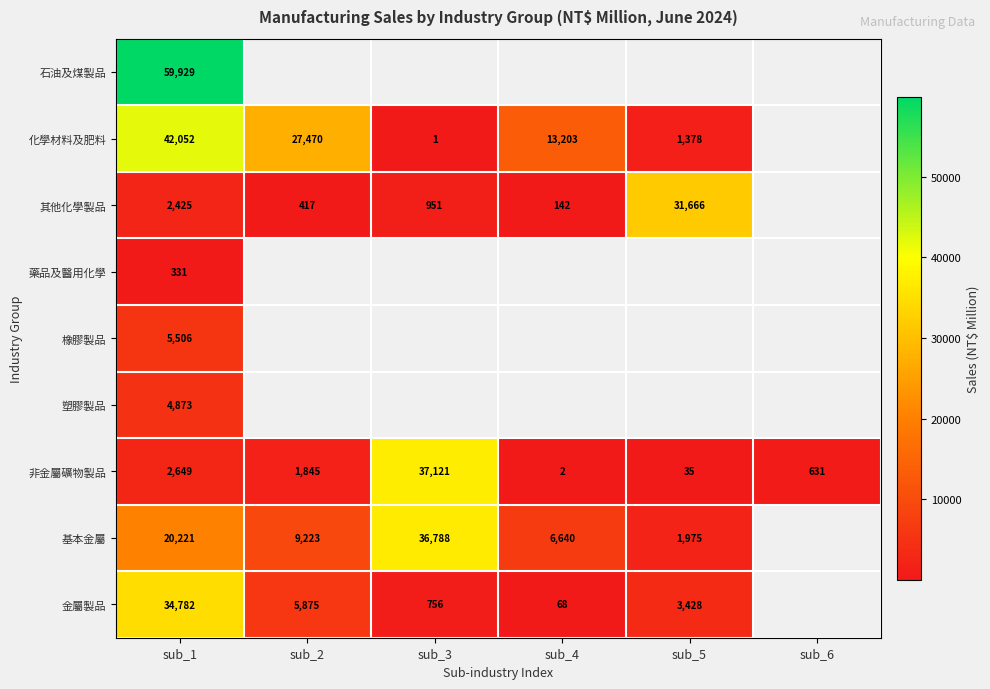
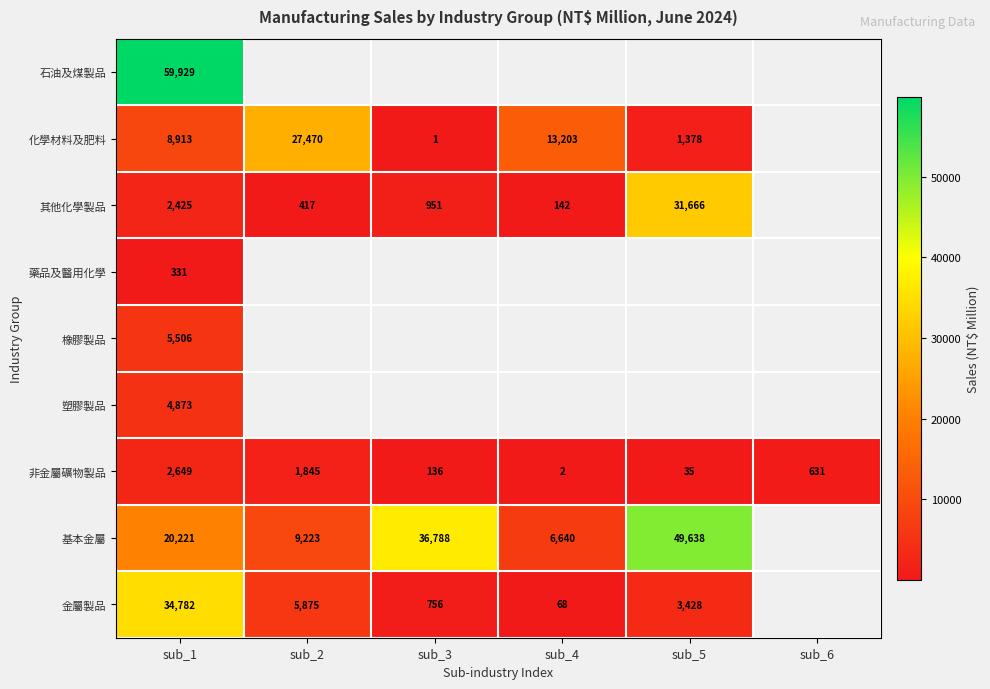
  {
    "石油及煤製品": {
      "sub_1": "59,929"
    },
    "化學材料及肥料": {
-     "sub_1": "42,052",
+     "sub_1": "8,913",
      "sub_2": "27,470",
      "sub_3": "1",
      "sub_4": "13,203",
      "sub_5": "1,378"
    },
    "其他化學製品": {
      "sub_1": "2,425",
      "sub_2": "417",
      "sub_3": "951",
      "sub_4": "142",
      "sub_5": "31,666"
    },
    "藥品及醫用化學": {
      "sub_1": "331"
    },
    "橡膠製品": {
      "sub_1": "5,506"
    },
    "塑膠製品": {
      "sub_1": "4,873"
    },
    "非金屬礦物製品": {
      "sub_1": "2,649",
      "sub_2": "1,845",
-     "sub_3": "37,121",
+     "sub_3": "136",
      "sub_4": "2",
      "sub_5": "35",
      "sub_6": "631"
    },
    "基本金屬": {
      "sub_1": "20,221",
      "sub_2": "9,223",
      "sub_3": "36,788",
      "sub_4": "6,640",
-     "sub_5": "1,975"
+     "sub_5": "49,638"
    },
    "金屬製品": {
      "sub_1": "34,782",
      "sub_2": "5,875",
      "sub_3": "756",
      "sub_4": "68",
      "sub_5": "3,428"
    }
  }
